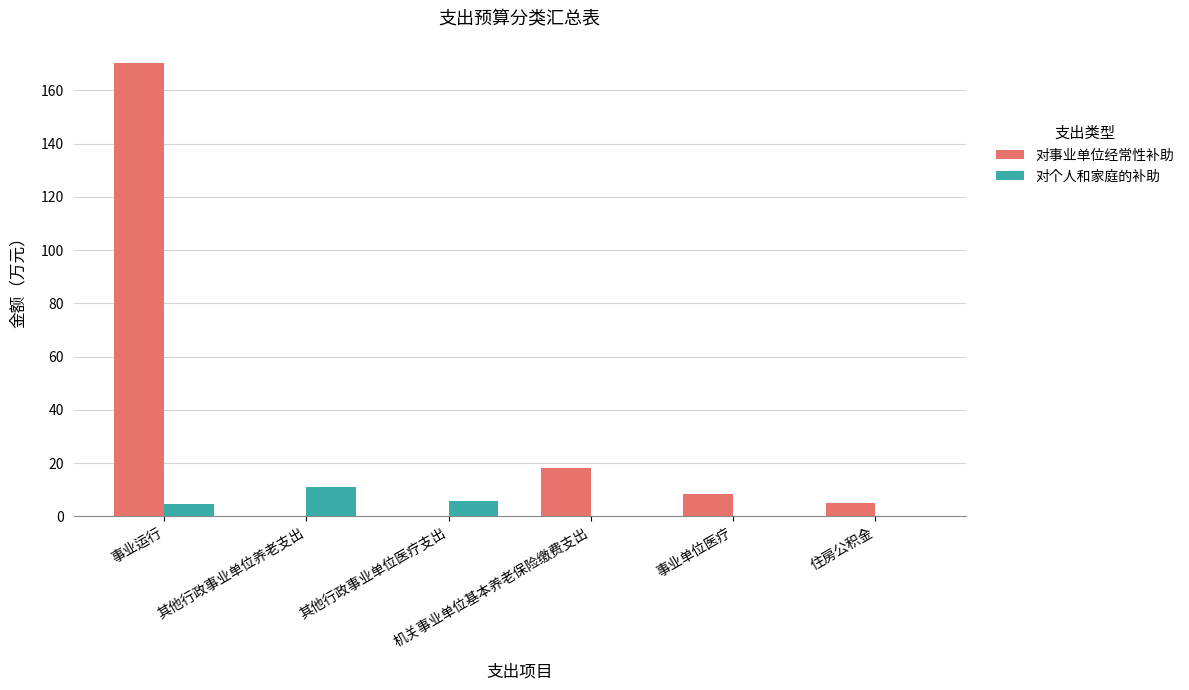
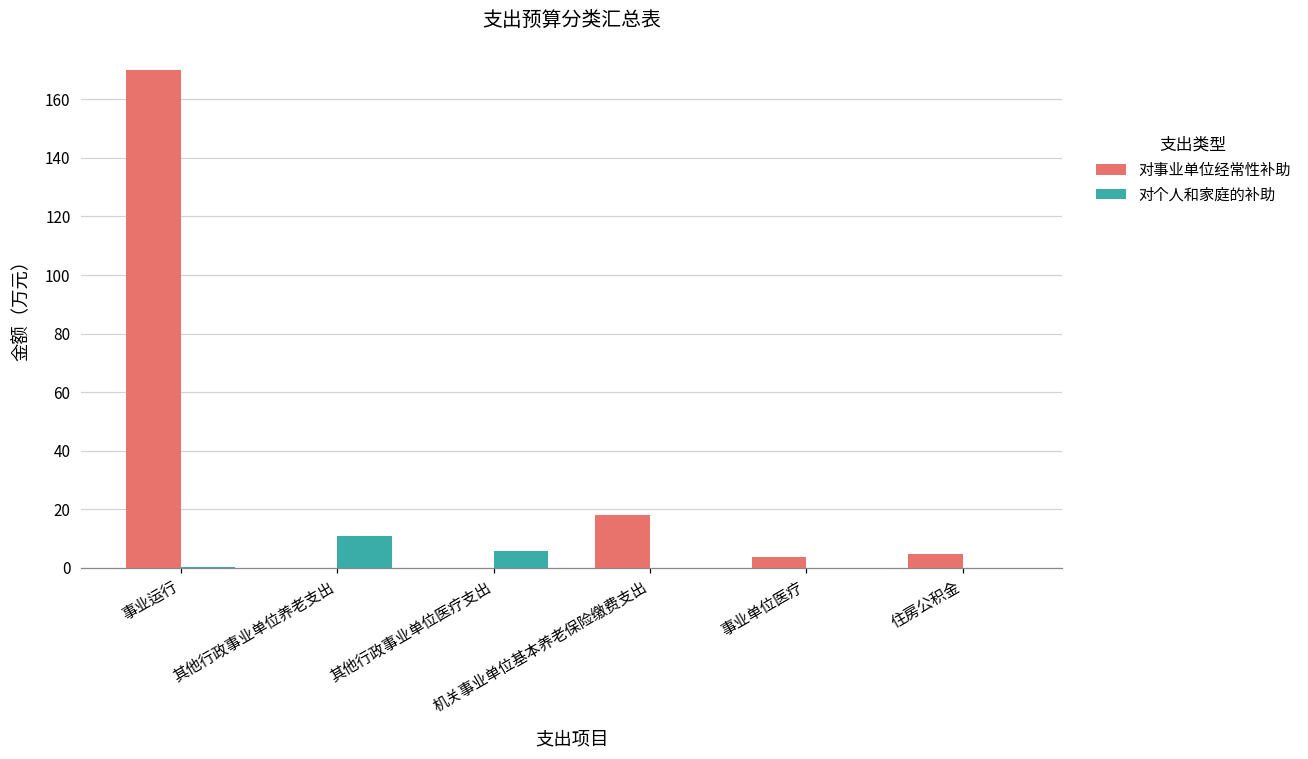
  {
    "对事业单位经常性补助": {
      "事业运行": 170,
      "其他行政事业单位养老支出": 0,
      "其他行政事业单位医疗支出": 0,
      "机关事业单位基本养老保险缴费支出": 18,
-     "事业单位医疗": 9,
+     "事业单位医疗": 4,
      "住房公积金": 5
    },
    "对个人和家庭的补助": {
-     "事业运行": 5,
+     "事业运行": 0,
      "其他行政事业单位养老支出": 11,
      "其他行政事业单位医疗支出": 6,
      "机关事业单位基本养老保险缴费支出": 0,
      "事业单位医疗": 0,
      "住房公积金": 0
    }
  }
